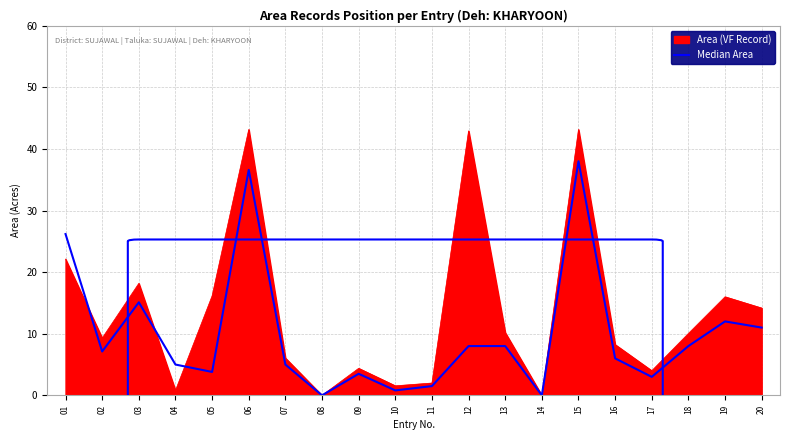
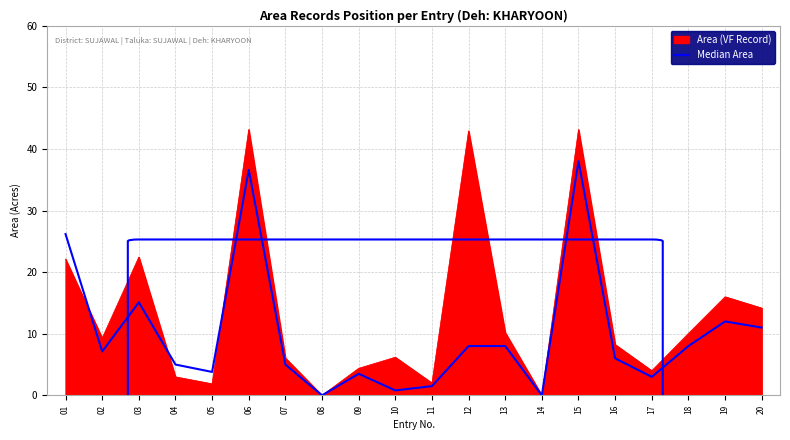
  {
    "Area (VF Record)": {
      "01": 22,
      "02": 9,
-     "03": 18,
-     "04": 1,
-     "05": 16,
+     "03": 22,
+     "04": 3,
+     "05": 2,
      "06": 43,
      "07": 6,
      "09": 4,
-     "10": 2,
+     "10": 6,
      "11": 2,
      "12": 43,
      "13": 10,
      "15": 43,
      "16": 8,
      "17": 4,
      "18": 10,
      "19": 16,
      "20": 14
    },
    "Median Area": {
      "01": 26,
      "02": 7,
      "03": 15,
      "04": 5,
      "05": 4,
      "06": 37,
      "07": 5,
      "09": 4,
      "10": 1,
      "11": 2,
      "12": 8,
      "13": 8,
      "15": 38,
      "16": 6,
      "17": 3,
      "18": 8,
      "19": 12,
      "20": 11
    }
  }
